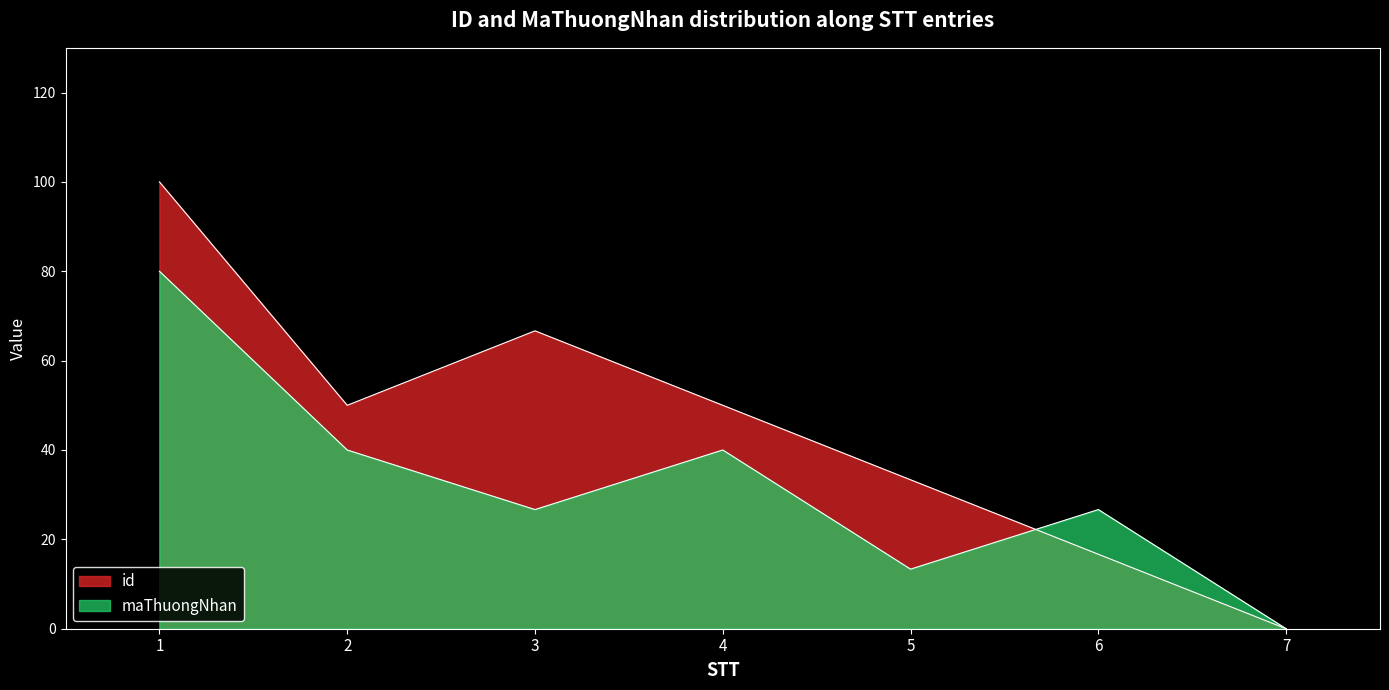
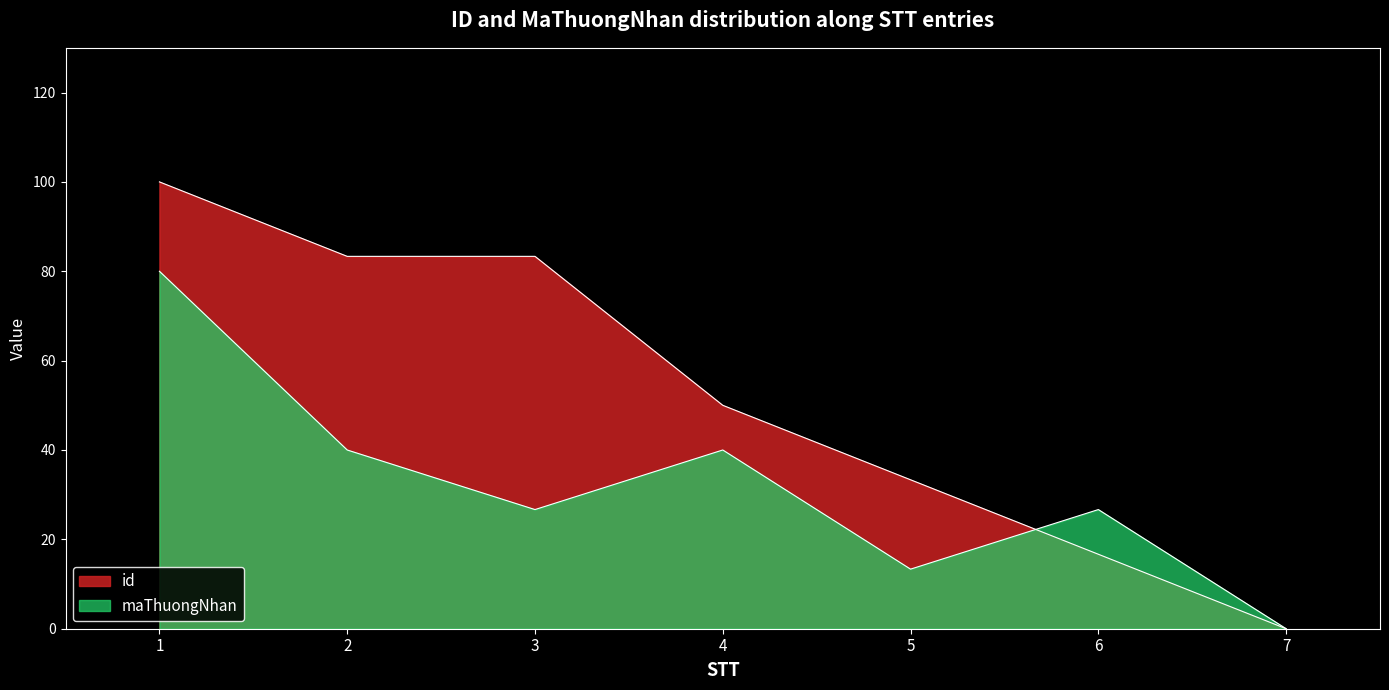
  {
    "id": {
      "1": 100,
-     "2": 50,
-     "3": 67,
+     "2": 83,
+     "3": 83,
      "4": 50,
      "5": 33,
      "6": 17
    },
    "maThuongNhan": {
      "1": 80,
      "2": 40,
      "3": 27,
      "4": 40,
      "5": 13,
      "6": 27
    }
  }
